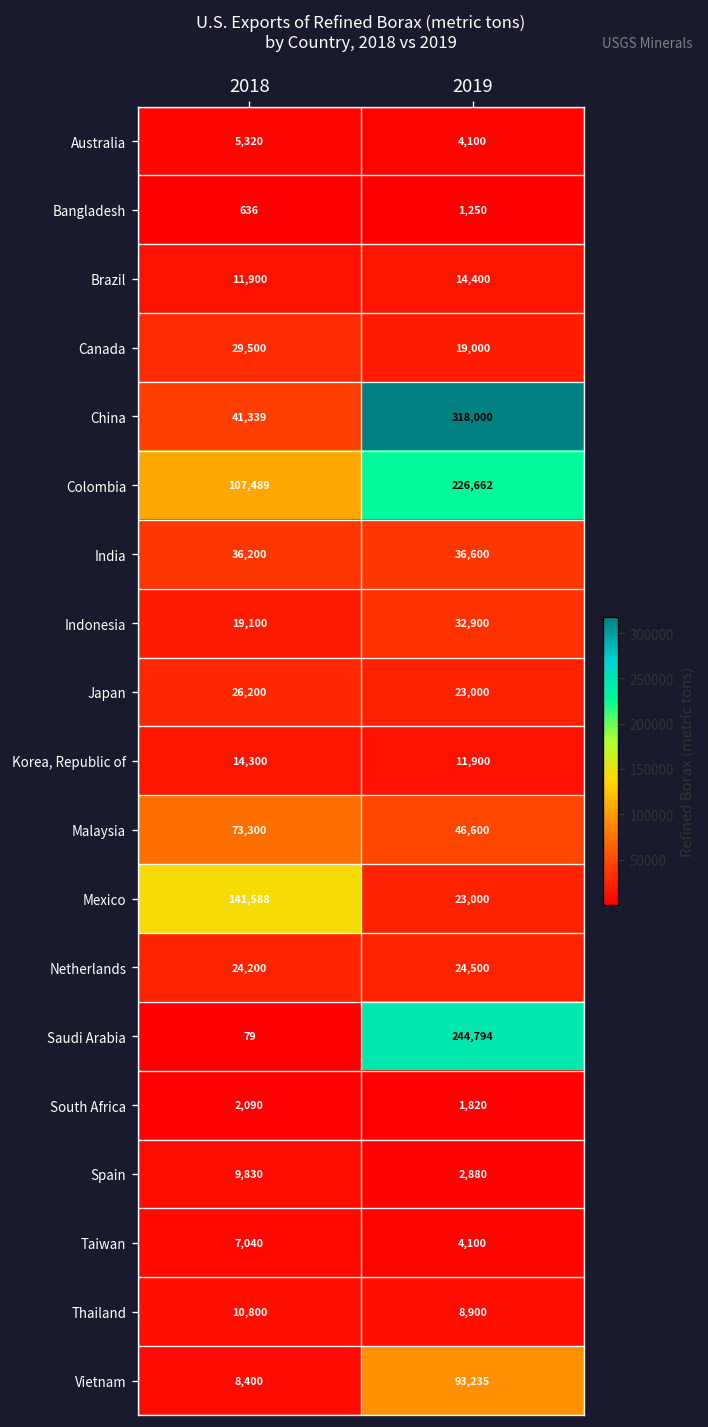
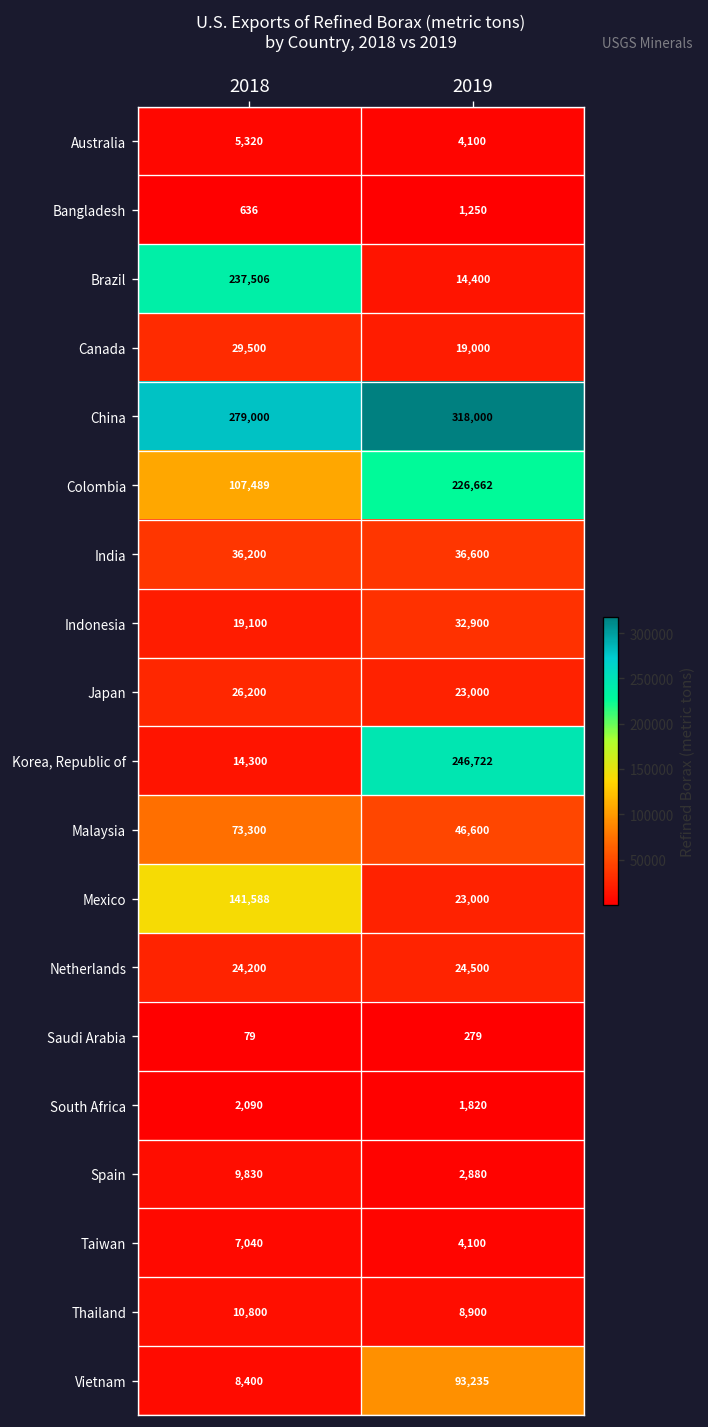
  {
    "Australia": {
      "2018": "5,320",
      "2019": "4,100"
    },
    "Bangladesh": {
      "2018": "636",
      "2019": "1,250"
    },
    "Brazil": {
-     "2018": "11,900",
+     "2018": "237,506",
      "2019": "14,400"
    },
    "Canada": {
      "2018": "29,500",
      "2019": "19,000"
    },
    "China": {
-     "2018": "41,339",
+     "2018": "279,000",
      "2019": "318,000"
    },
    "Colombia": {
      "2018": "107,489",
      "2019": "226,662"
    },
    "India": {
      "2018": "36,200",
      "2019": "36,600"
    },
    "Indonesia": {
      "2018": "19,100",
      "2019": "32,900"
    },
    "Japan": {
      "2018": "26,200",
      "2019": "23,000"
    },
    "Korea, Republic of": {
      "2018": "14,300",
-     "2019": "11,900"
+     "2019": "246,722"
    },
    "Malaysia": {
      "2018": "73,300",
      "2019": "46,600"
    },
    "Mexico": {
      "2018": "141,588",
      "2019": "23,000"
    },
    "Netherlands": {
      "2018": "24,200",
      "2019": "24,500"
    },
    "Saudi Arabia": {
      "2018": "79",
-     "2019": "244,794"
+     "2019": "279"
    },
    "South Africa": {
      "2018": "2,090",
      "2019": "1,820"
    },
    "Spain": {
      "2018": "9,830",
      "2019": "2,880"
    },
    "Taiwan": {
      "2018": "7,040",
      "2019": "4,100"
    },
    "Thailand": {
      "2018": "10,800",
      "2019": "8,900"
    },
    "Vietnam": {
      "2018": "8,400",
      "2019": "93,235"
    }
  }
